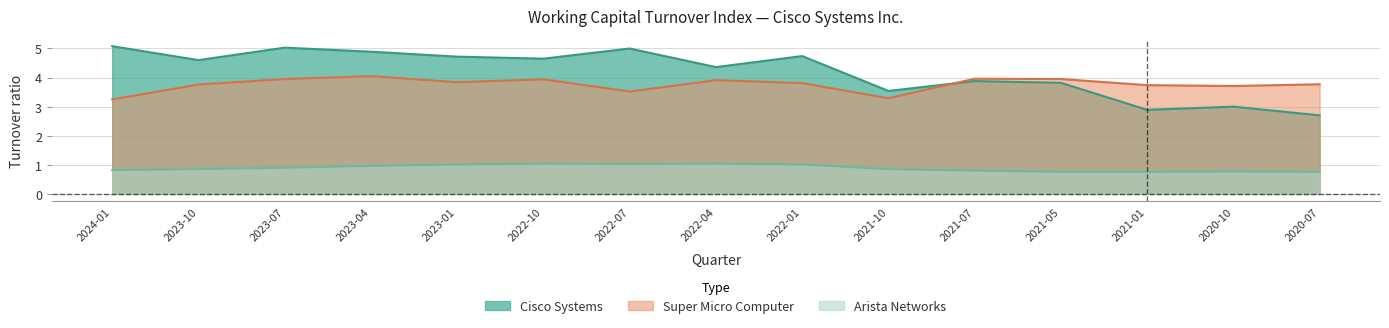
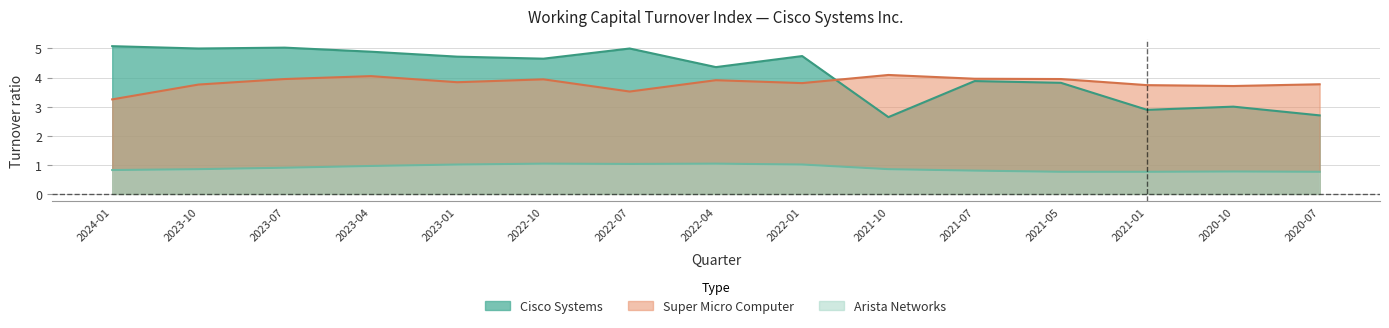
  {
    "Cisco Systems": {
      "2024-01": 5.1,
-     "2023-10": 4.6,
+     "2023-10": 5.0,
      "2023-07": 5.0,
      "2023-04": 4.9,
      "2023-01": 4.7,
      "2022-10": 4.7,
      "2022-07": 5.0,
      "2022-04": 4.4,
      "2022-01": 4.7,
-     "2021-10": 3.5,
+     "2021-10": 2.6,
      "2021-05": 3.8,
      "2021-01": 2.9,
      "2020-10": 3.0,
      "2020-07": 2.7
    },
    "Super Micro Computer": {
      "2024-01": 3.3,
      "2023-10": 3.8,
      "2023-07": 4.0,
      "2023-04": 4.1,
      "2023-01": 3.8,
      "2022-10": 3.9,
      "2022-07": 3.5,
      "2022-04": 3.9,
      "2022-01": 3.8,
-     "2021-10": 3.3,
+     "2021-10": 4.1,
      "2021-05": 4.0,
      "2021-01": 3.7,
      "2020-10": 3.7,
      "2020-07": 3.8
    },
    "Arista Networks": {
      "2024-01": 0.8,
      "2023-10": 0.9,
      "2023-07": 0.9,
      "2023-04": 1.0,
      "2023-01": 1.0,
      "2022-10": 1.0,
      "2022-07": 1.0,
      "2022-04": 1.0,
      "2022-01": 1.0,
      "2021-10": 0.9,
      "2021-07": 0.8,
      "2021-05": 0.8,
      "2021-01": 0.8,
      "2020-10": 0.8,
      "2020-07": 0.8
    }
  }
